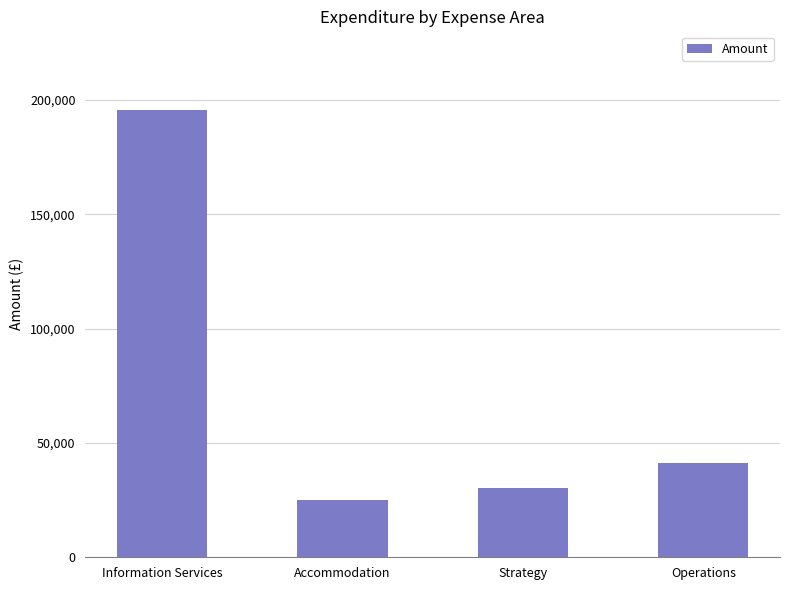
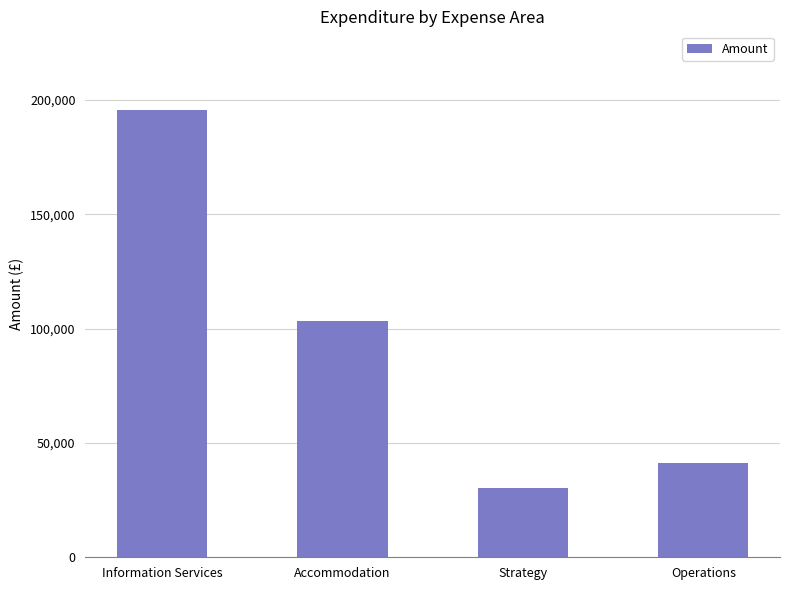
  {
    "Information Services": "195,000",
-   "Accommodation": "25,000",
+   "Accommodation": "103,000",
    "Strategy": "30,000",
    "Operations": "41,000"
  }
